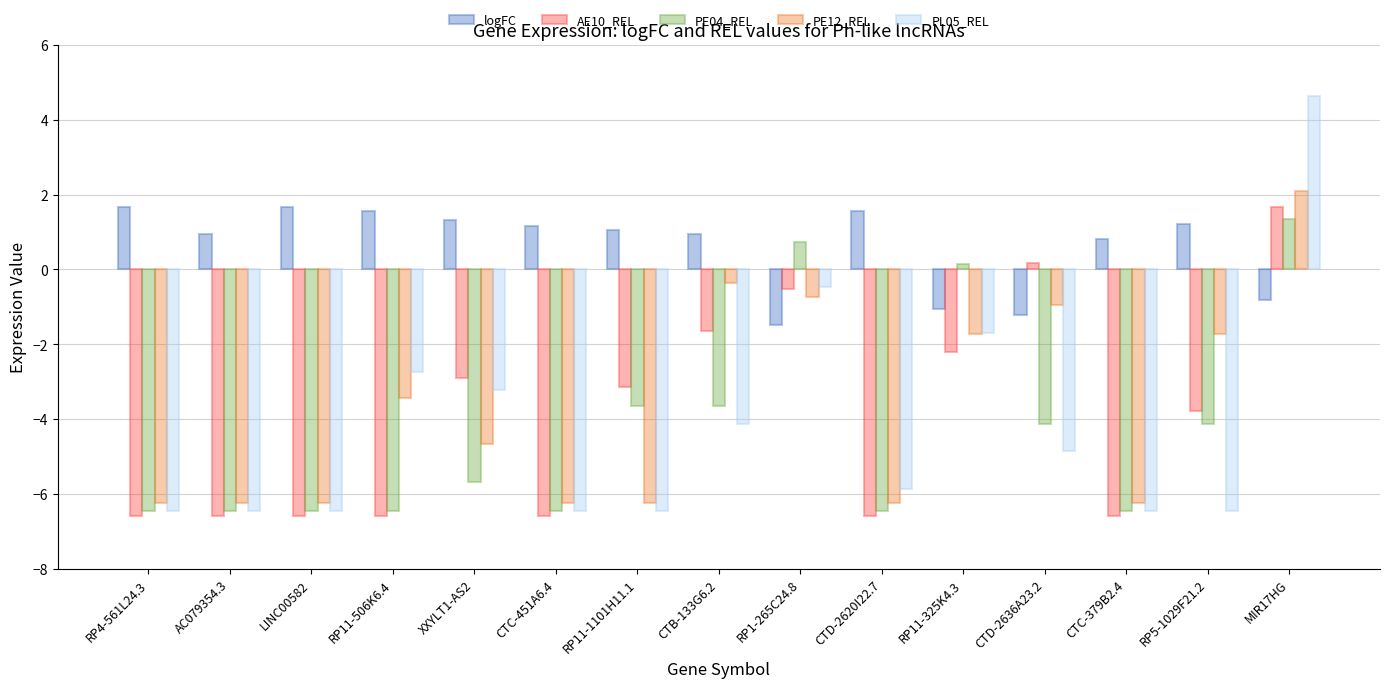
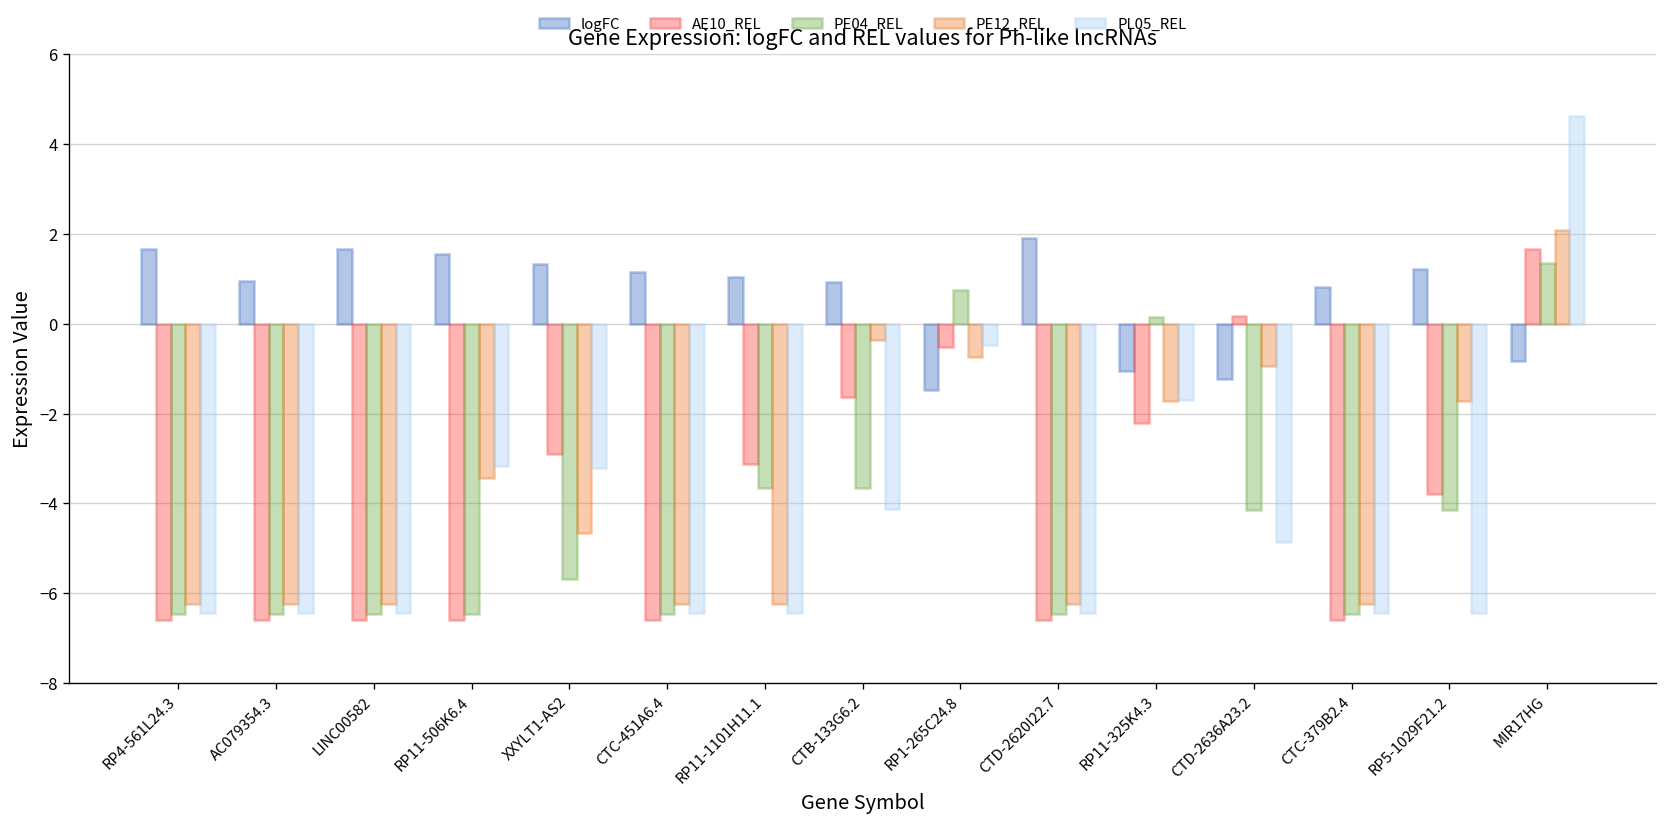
  {
    "logFC": {
      "RP4-561L24.3": 1.7,
      "AC079354.3": 0.9,
      "LINC00582": 1.7,
      "RP11-506K6.4": 1.6,
      "XXYLT1-AS2": 1.3,
      "CTC-451A6.4": 1.2,
      "RP11-1101H11.1": 1.0,
      "CTB-133G6.2": 0.9,
      "RP1-265C24.8": -1.5,
-     "CTD-2620I22.7": 1.6,
+     "CTD-2620I22.7": 1.9,
      "RP11-325K4.3": -1.0,
      "CTD-2636A23.2": -1.2,
      "CTC-379B2.4": 0.8,
      "RP5-1029F21.2": 1.2,
      "MIR17HG": -0.8
    },
    "PE04_REL": {
      "RP4-561L24.3": -6.5,
      "AC079354.3": -6.5,
      "LINC00582": -6.5,
      "RP11-506K6.4": -6.5,
      "XXYLT1-AS2": -5.7,
      "CTC-451A6.4": -6.5,
      "RP11-1101H11.1": -3.7,
      "CTB-133G6.2": -3.7,
      "RP1-265C24.8": 0.7,
      "CTD-2620I22.7": -6.5,
      "RP11-325K4.3": 0.1,
      "CTD-2636A23.2": -4.1,
      "CTC-379B2.4": -6.5,
      "RP5-1029F21.2": -4.1,
      "MIR17HG": 1.3
    },
    "PL05_REL": {
      "RP4-561L24.3": -6.4,
      "AC079354.3": -6.4,
      "LINC00582": -6.4,
-     "RP11-506K6.4": -2.7,
+     "RP11-506K6.4": -3.2,
      "XXYLT1-AS2": -3.2,
      "CTC-451A6.4": -6.4,
      "RP11-1101H11.1": -6.4,
      "CTB-133G6.2": -4.1,
      "RP1-265C24.8": -0.5,
-     "CTD-2620I22.7": -5.9,
+     "CTD-2620I22.7": -6.4,
      "RP11-325K4.3": -1.7,
      "CTD-2636A23.2": -4.9,
      "CTC-379B2.4": -6.4,
      "RP5-1029F21.2": -6.4,
      "MIR17HG": 4.6
    }
  }
